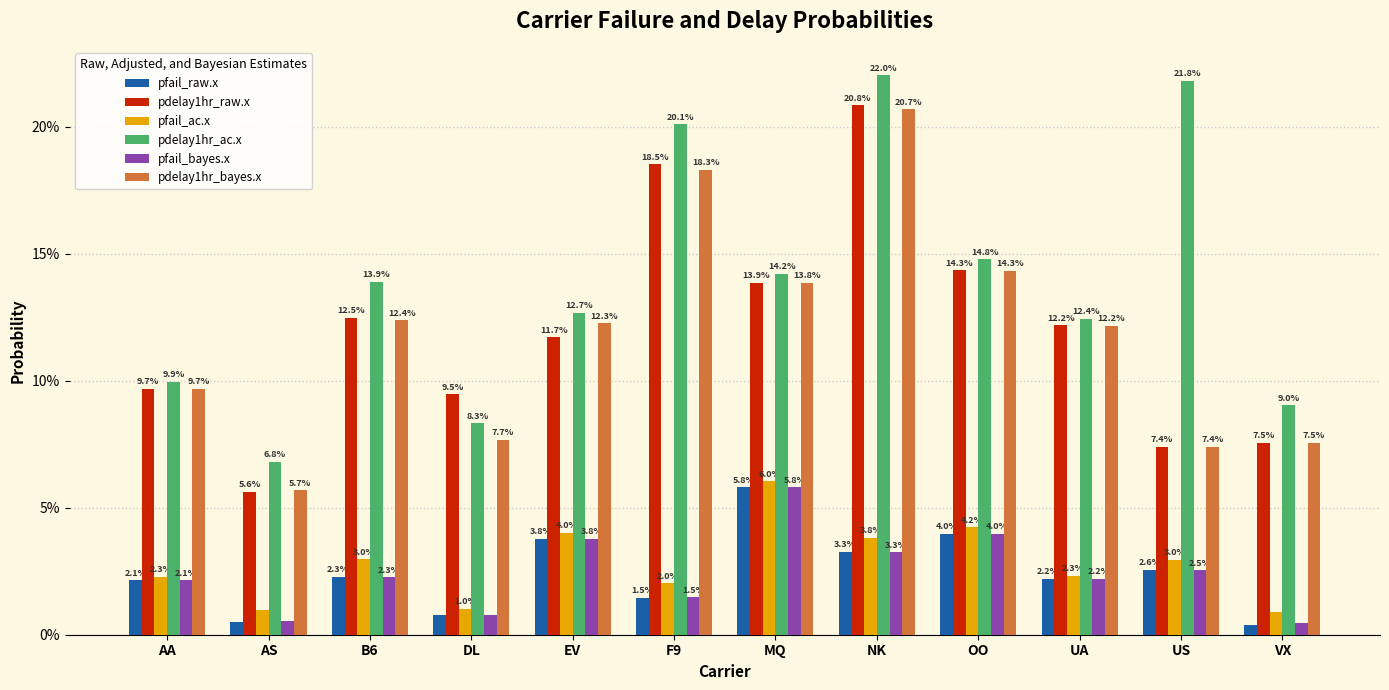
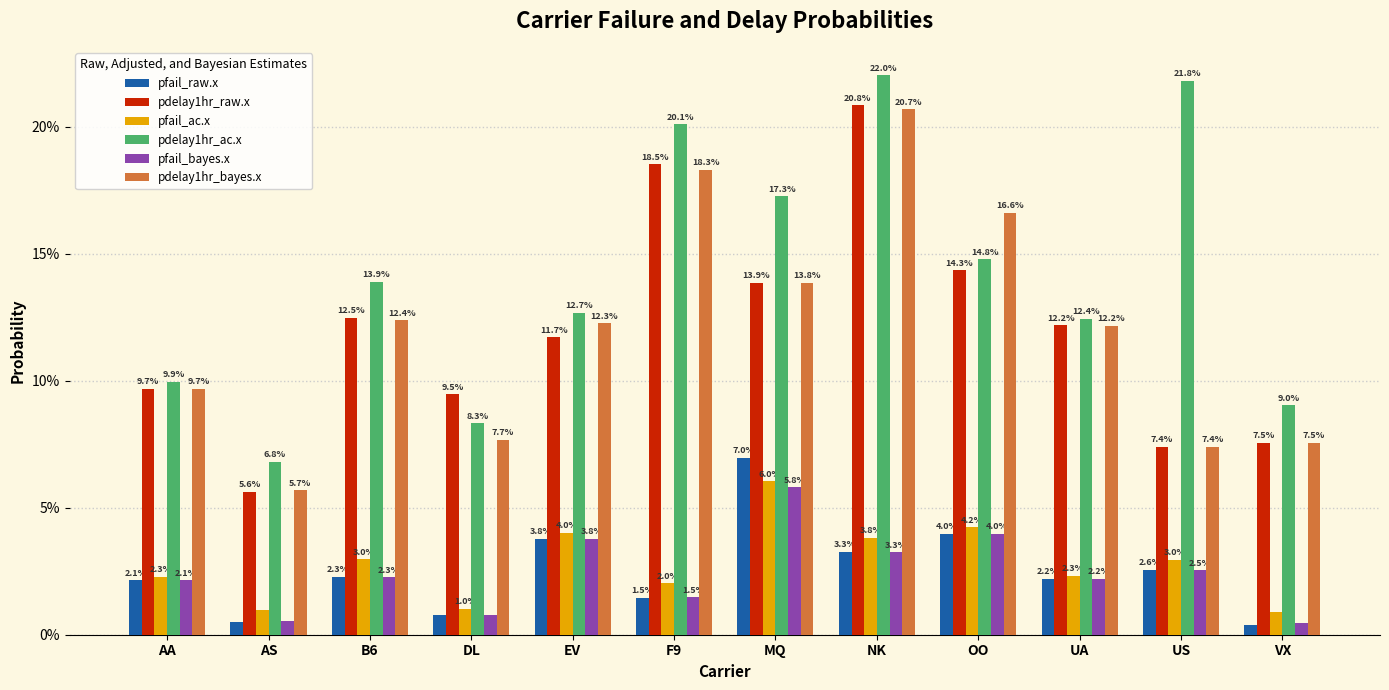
  {
    "pfail_raw.x": {
      "AA": "2.1%",
      "B6": "2.3%",
      "EV": "3.8%",
      "F9": "1.5%",
-     "MQ": "5.8%",
+     "MQ": "7.0%",
      "NK": "3.3%",
      "OO": "4.0%",
      "UA": "2.2%",
      "US": "2.6%"
    },
    "pdelay1hr_raw.x": {
      "AA": "9.7%",
      "AS": "5.6%",
      "B6": "12.5%",
      "DL": "9.5%",
      "EV": "11.7%",
      "F9": "18.5%",
      "MQ": "13.9%",
      "NK": "20.8%",
      "OO": "14.3%",
      "UA": "12.2%",
      "US": "7.4%",
      "VX": "7.5%"
    },
    "pfail_ac.x": {
      "AA": "2.3%",
      "B6": "3.0%",
      "DL": "1.0%",
      "EV": "4.0%",
      "F9": "2.0%",
      "MQ": "6.0%",
      "NK": "3.8%",
      "OO": "4.2%",
      "UA": "2.3%",
      "US": "3.0%"
    },
    "pdelay1hr_ac.x": {
      "AA": "9.9%",
      "AS": "6.8%",
      "B6": "13.9%",
      "DL": "8.3%",
      "EV": "12.7%",
      "F9": "20.1%",
-     "MQ": "14.2%",
+     "MQ": "17.3%",
      "NK": "22.0%",
      "OO": "14.8%",
      "UA": "12.4%",
      "US": "21.8%",
      "VX": "9.0%"
    },
    "pfail_bayes.x": {
      "AA": "2.1%",
      "B6": "2.3%",
      "EV": "3.8%",
      "F9": "1.5%",
      "MQ": "5.8%",
      "NK": "3.3%",
      "OO": "4.0%",
      "UA": "2.2%",
      "US": "2.5%"
    },
    "pdelay1hr_bayes.x": {
      "AA": "9.7%",
      "AS": "5.7%",
      "B6": "12.4%",
      "DL": "7.7%",
      "EV": "12.3%",
      "F9": "18.3%",
      "MQ": "13.8%",
      "NK": "20.7%",
-     "OO": "14.3%",
+     "OO": "16.6%",
      "UA": "12.2%",
      "US": "7.4%",
      "VX": "7.5%"
    }
  }
